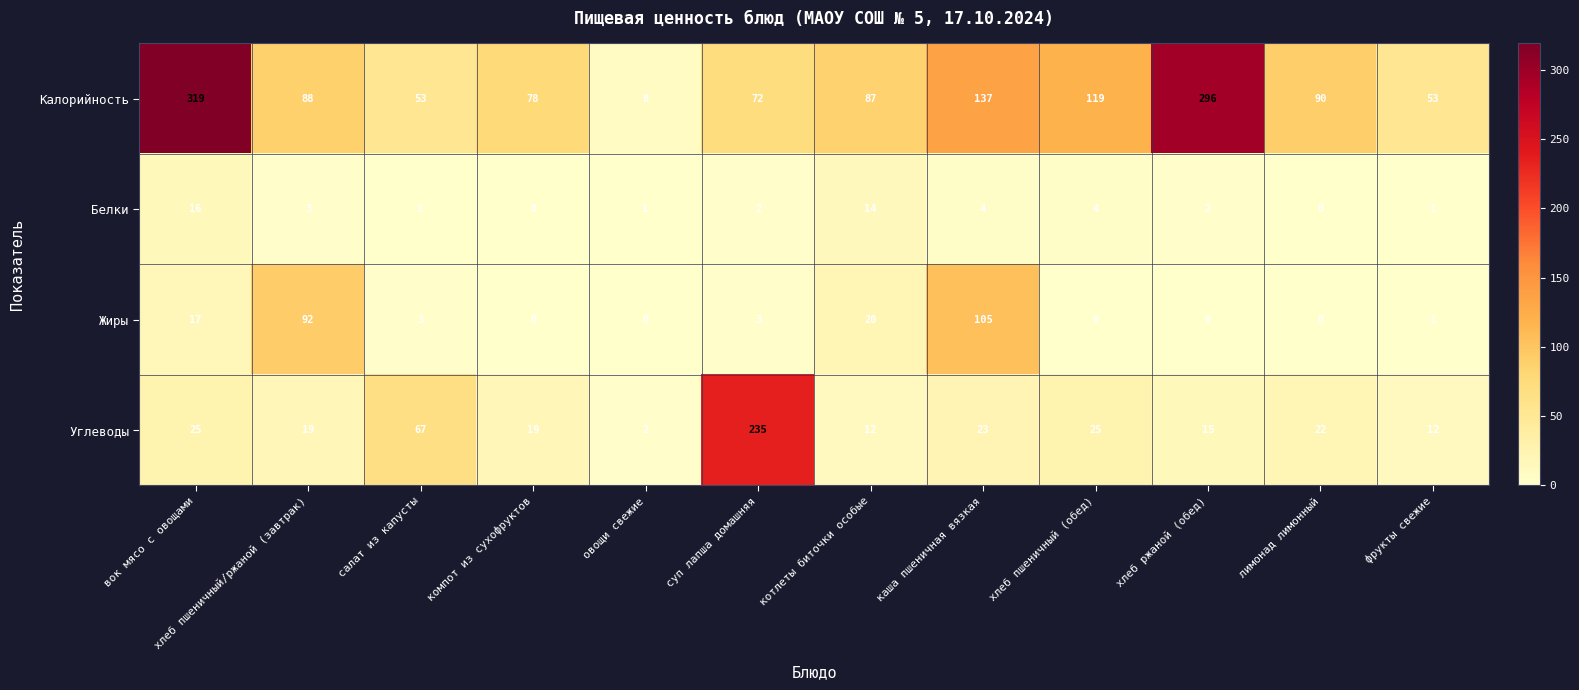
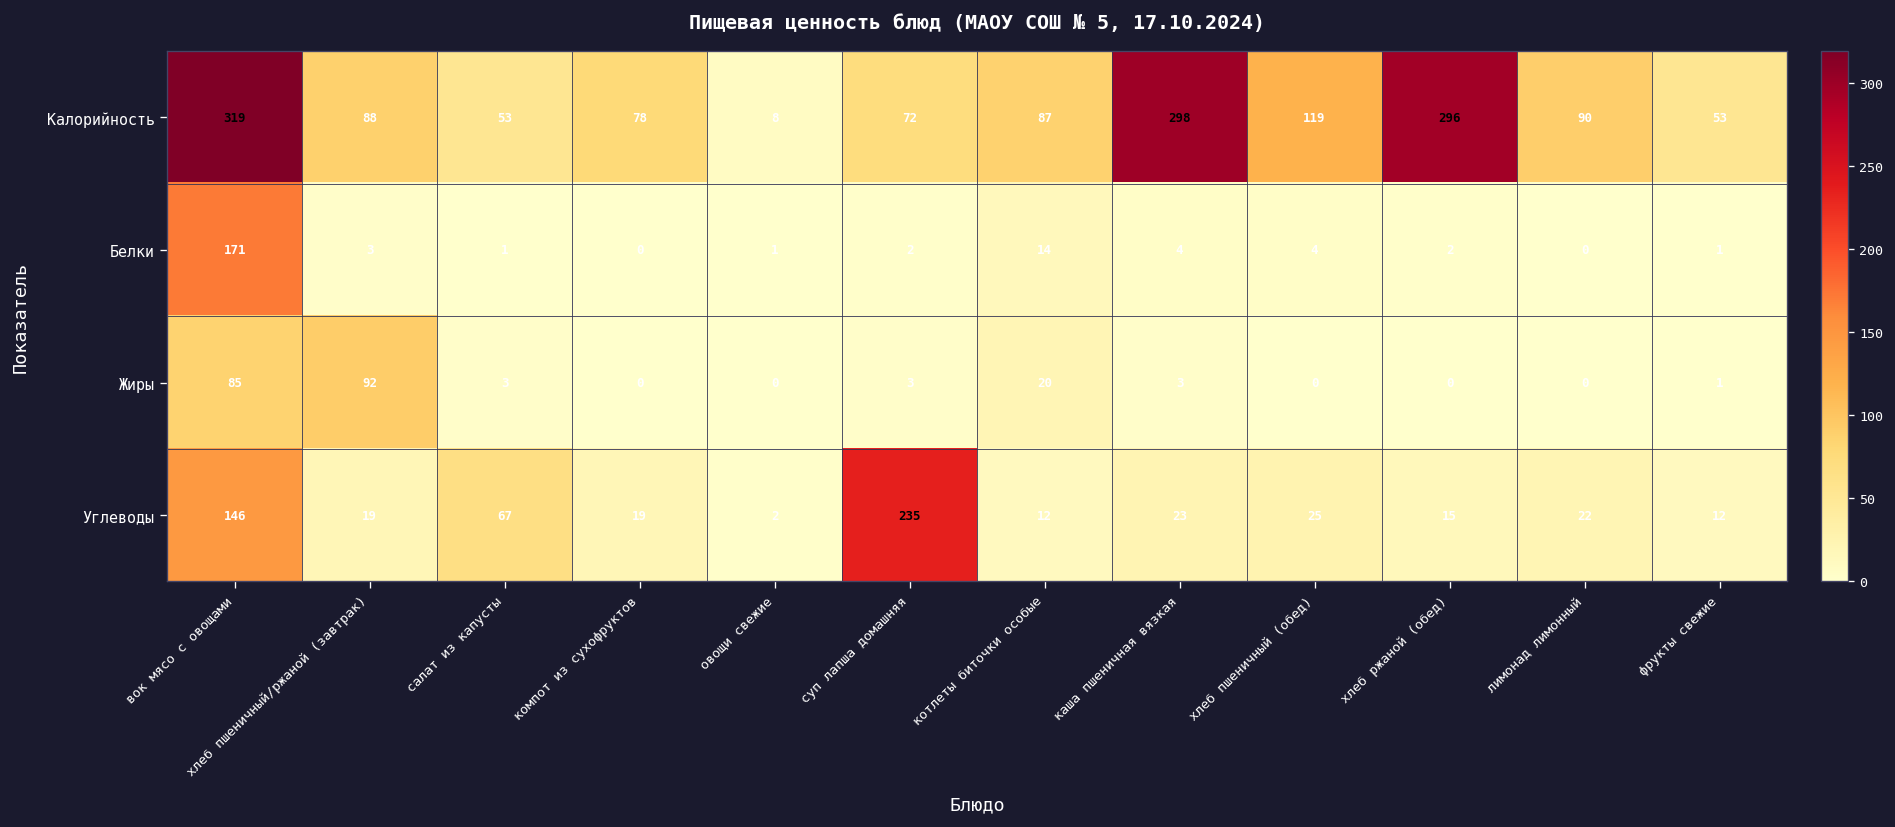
  {
    "Калорийность": {
      "вок мясо с овощами": 319,
      "хлеб пшеничный/ржаной (завтрак)": 88,
      "салат из капусты": 53,
      "компот из сухофруктов": 78,
      "овощи свежие": 8,
      "суп лапша домашняя": 72,
      "котлеты биточки особые": 87,
-     "каша пшеничная вязкая": 137,
+     "каша пшеничная вязкая": 298,
      "хлеб пшеничный (обед)": 119,
      "хлеб ржаной (обед)": 296,
      "лимонад лимонный": 90,
      "фрукты свежие": 53
    },
    "Белки": {
-     "вок мясо с овощами": 16,
+     "вок мясо с овощами": 171,
      "хлеб пшеничный/ржаной (завтрак)": 3,
      "салат из капусты": 1,
      "компот из сухофруктов": 0,
      "овощи свежие": 1,
      "суп лапша домашняя": 2,
      "котлеты биточки особые": 14,
      "каша пшеничная вязкая": 4,
      "хлеб пшеничный (обед)": 4,
      "хлеб ржаной (обед)": 2,
      "лимонад лимонный": 0,
      "фрукты свежие": 1
    },
    "Жиры": {
-     "вок мясо с овощами": 17,
+     "вок мясо с овощами": 85,
      "хлеб пшеничный/ржаной (завтрак)": 92,
      "салат из капусты": 3,
      "компот из сухофруктов": 0,
      "овощи свежие": 0,
      "суп лапша домашняя": 3,
      "котлеты биточки особые": 20,
-     "каша пшеничная вязкая": 105,
+     "каша пшеничная вязкая": 3,
      "хлеб пшеничный (обед)": 0,
      "хлеб ржаной (обед)": 0,
      "лимонад лимонный": 0,
      "фрукты свежие": 1
    },
    "Углеводы": {
-     "вок мясо с овощами": 25,
+     "вок мясо с овощами": 146,
      "хлеб пшеничный/ржаной (завтрак)": 19,
      "салат из капусты": 67,
      "компот из сухофруктов": 19,
      "овощи свежие": 2,
      "суп лапша домашняя": 235,
      "котлеты биточки особые": 12,
      "каша пшеничная вязкая": 23,
      "хлеб пшеничный (обед)": 25,
      "хлеб ржаной (обед)": 15,
      "лимонад лимонный": 22,
      "фрукты свежие": 12
    }
  }
